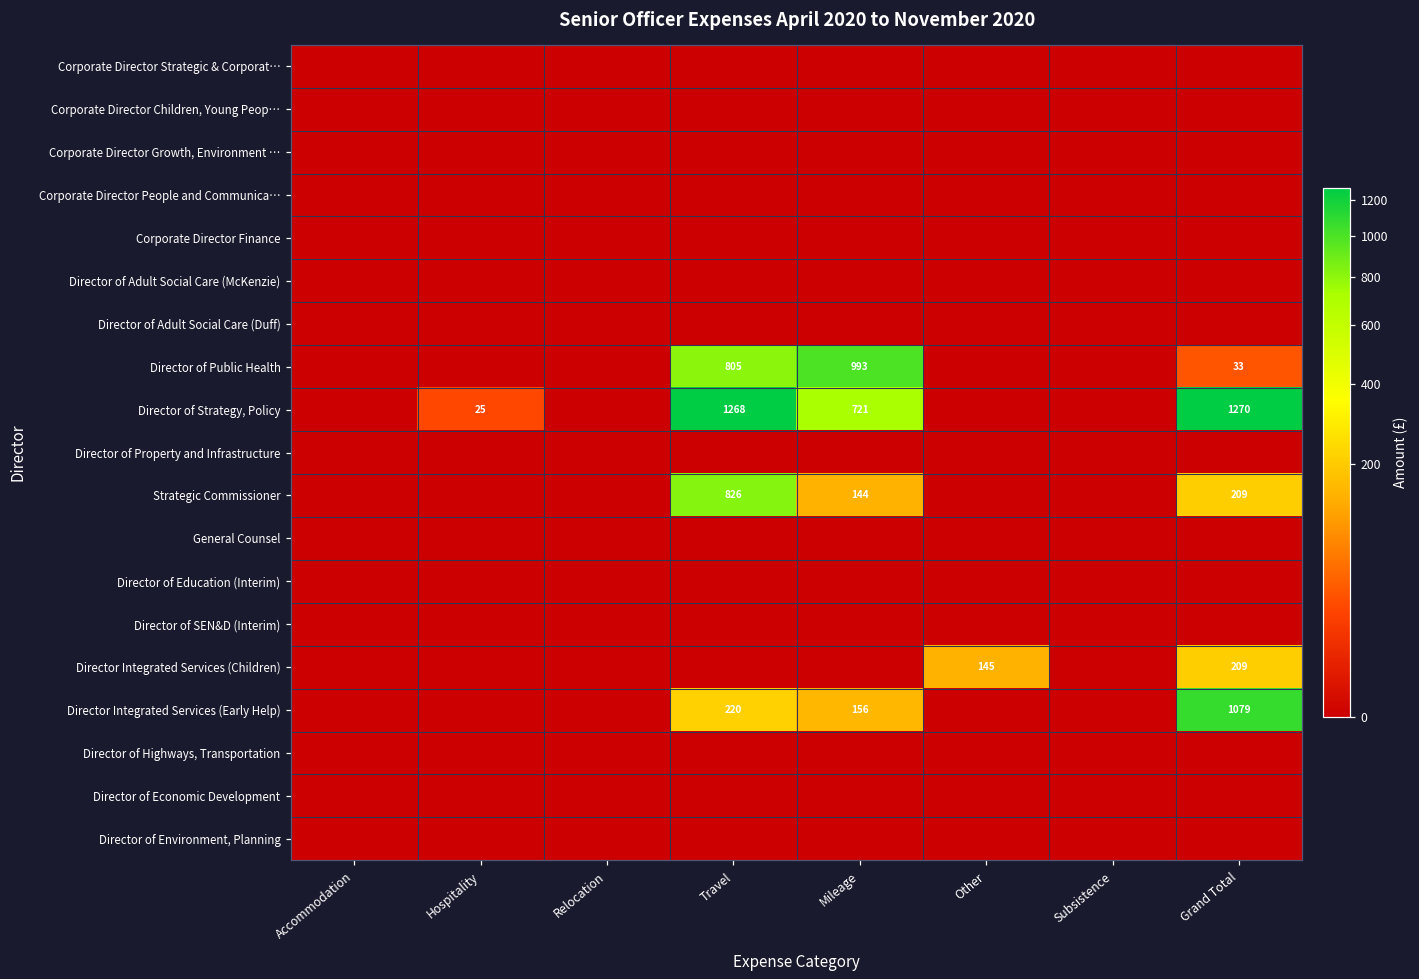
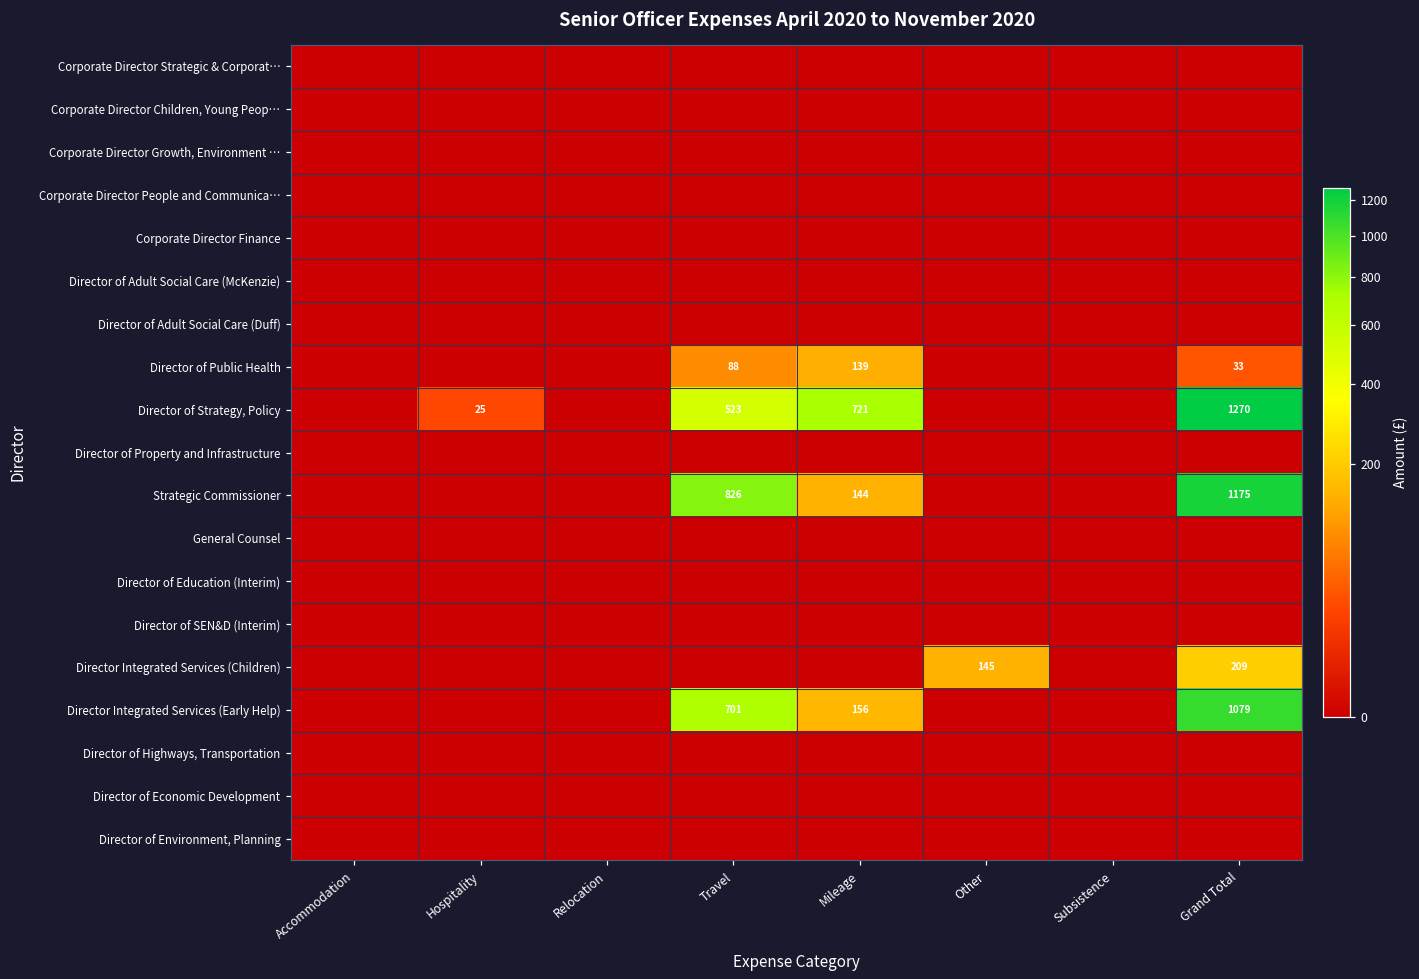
  {
    "Director of Public Health": {
-     "Travel": 805,
-     "Mileage": 993,
+     "Travel": 88,
+     "Mileage": 139,
      "Grand Total": 33
    },
    "Director of Strategy, Policy": {
      "Hospitality": 25,
-     "Travel": 1268,
+     "Travel": 523,
      "Mileage": 721,
      "Grand Total": 1270
    },
    "Strategic Commissioner": {
      "Travel": 826,
      "Mileage": 144,
-     "Grand Total": 209
+     "Grand Total": 1175
    },
    "Director Integrated Services (Children)": {
      "Other": 145,
      "Grand Total": 209
    },
    "Director Integrated Services (Early Help)": {
-     "Travel": 220,
+     "Travel": 701,
      "Mileage": 156,
      "Grand Total": 1079
    }
  }
